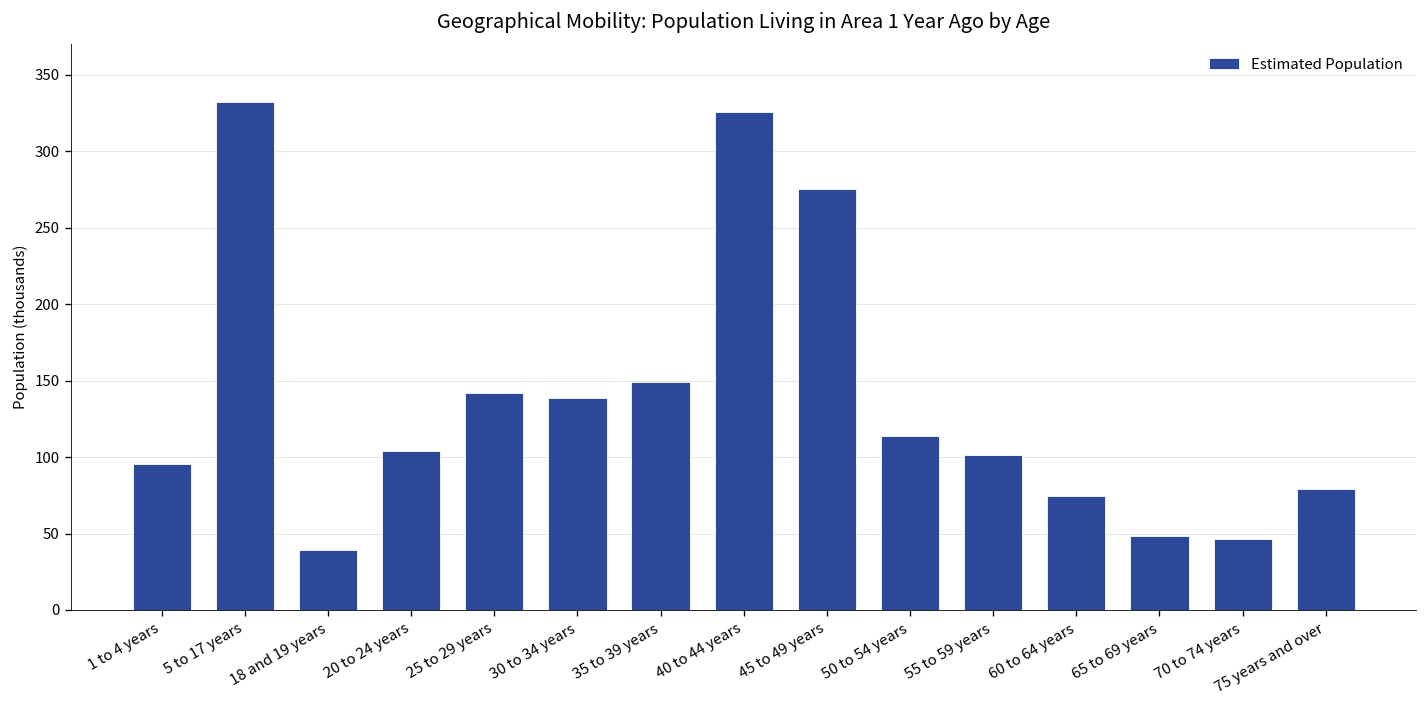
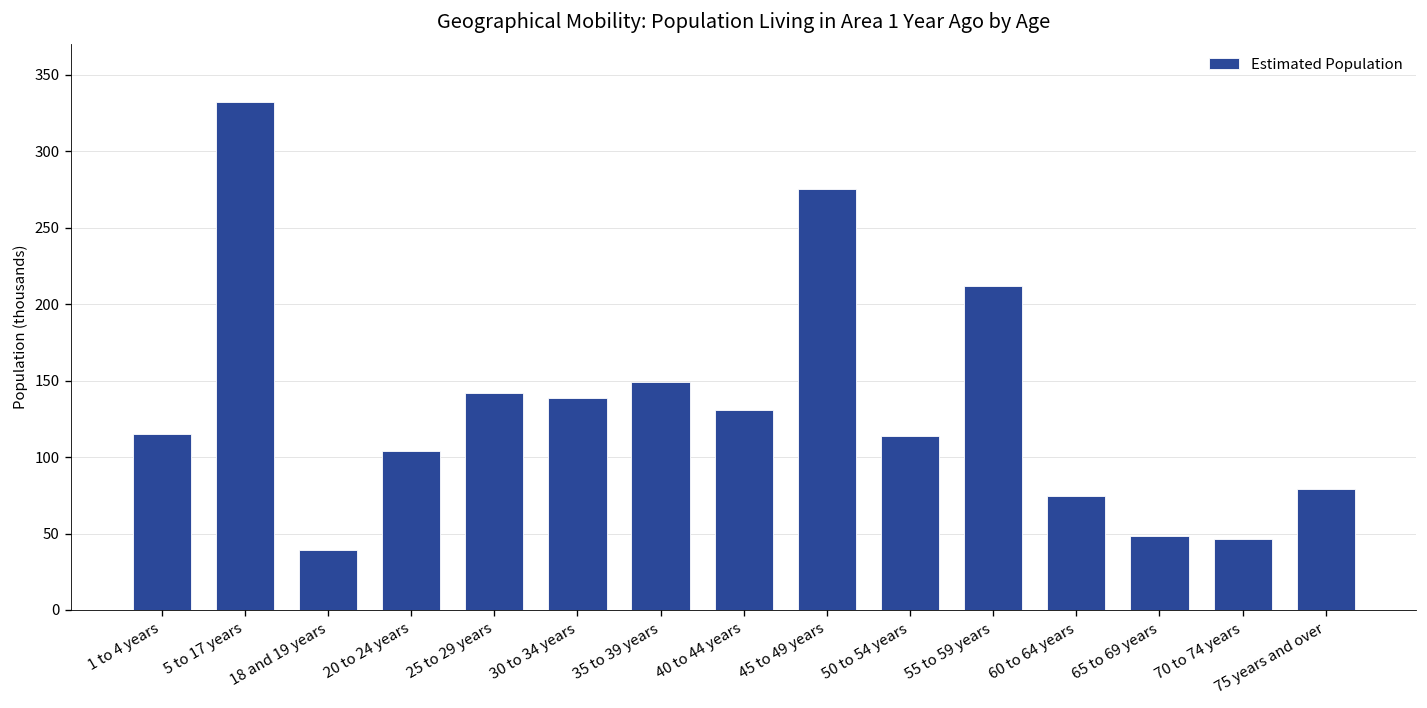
  {
-   "1 to 4 years": 95,
+   "1 to 4 years": 115,
    "5 to 17 years": 333,
    "18 and 19 years": 39,
    "20 to 24 years": 104,
    "25 to 29 years": 142,
    "30 to 34 years": 139,
    "35 to 39 years": 149,
-   "40 to 44 years": 325,
+   "40 to 44 years": 131,
    "45 to 49 years": 276,
    "50 to 54 years": 114,
-   "55 to 59 years": 101,
+   "55 to 59 years": 212,
    "60 to 64 years": 74,
    "65 to 69 years": 48,
    "70 to 74 years": 46,
    "75 years and over": 79
  }
